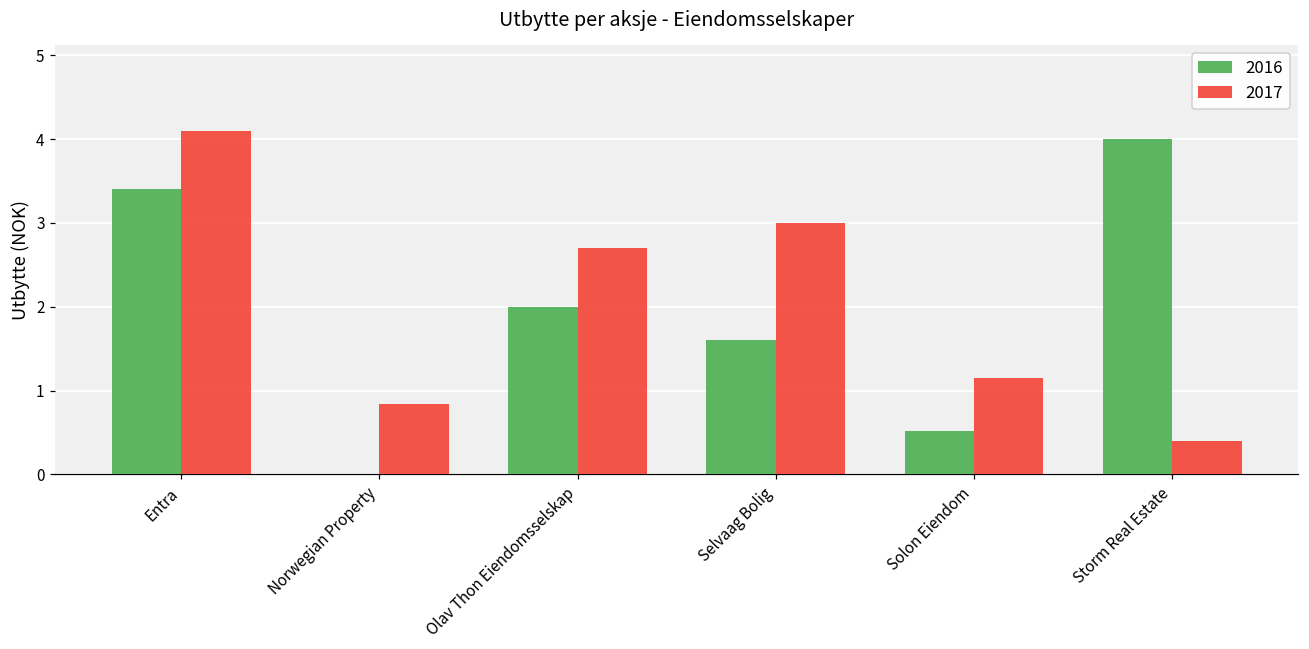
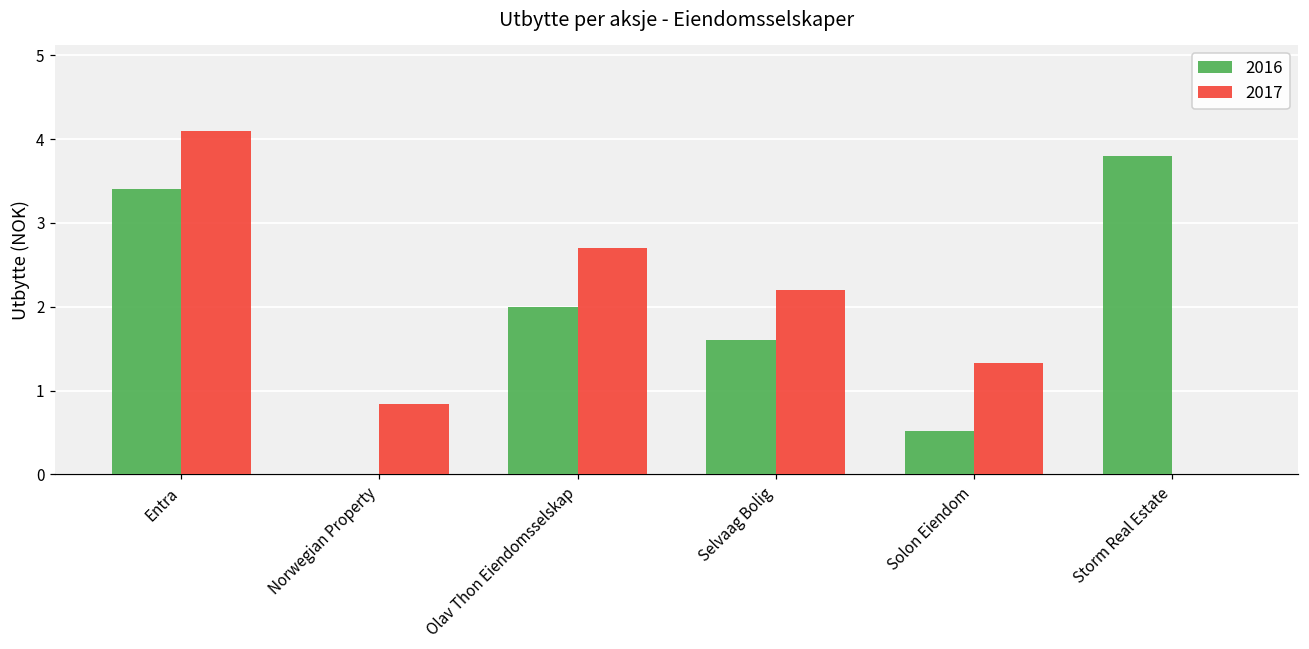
  {
    "2016": {
      "Entra": 3.4,
      "Norwegian Property": 0.0,
      "Olav Thon Eiendomsselskap": 2.0,
      "Selvaag Bolig": 1.6,
      "Solon Eiendom": 0.5,
-     "Storm Real Estate": 4.0
+     "Storm Real Estate": 3.8
    },
    "2017": {
      "Entra": 4.1,
      "Norwegian Property": 0.8,
      "Olav Thon Eiendomsselskap": 2.7,
-     "Selvaag Bolig": 3.0,
-     "Solon Eiendom": 1.2,
-     "Storm Real Estate": 0.4
+     "Selvaag Bolig": 2.2,
+     "Solon Eiendom": 1.3,
+     "Storm Real Estate": 0.0
    }
  }
